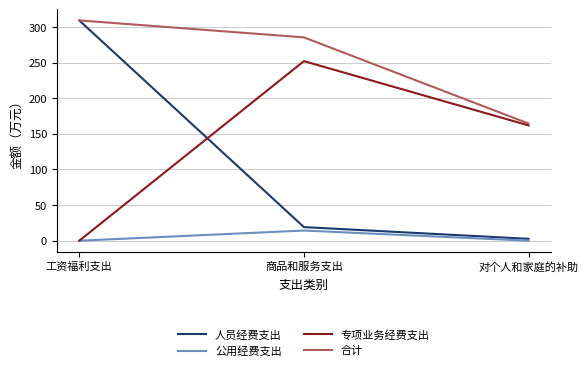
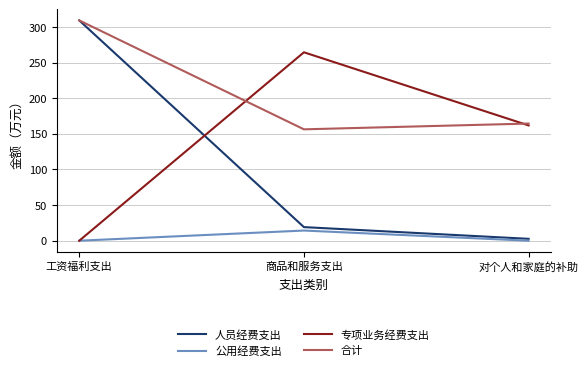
  {
    "人员经费支出": {
      "商品和服务支出": 20
    },
    "公用经费支出": {
      "商品和服务支出": 10
    },
    "专项业务经费支出": {
-     "商品和服务支出": 250
+     "商品和服务支出": 260
    },
    "合计": {
-     "商品和服务支出": 290
+     "商品和服务支出": 160
    }
  }
